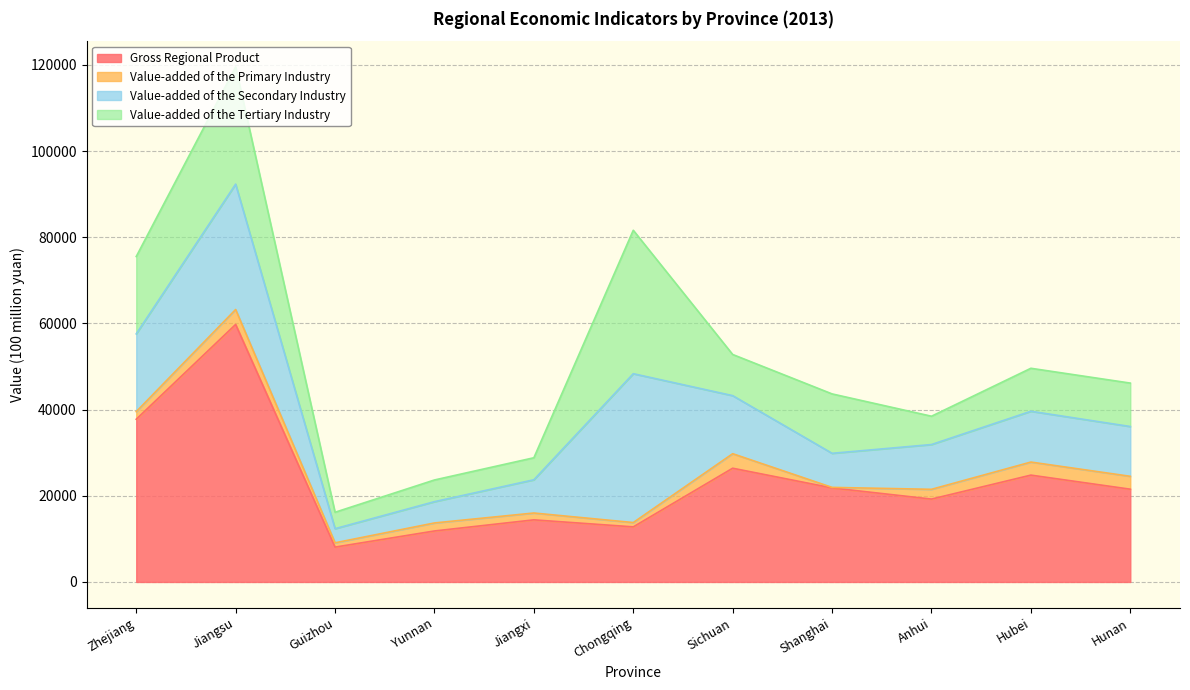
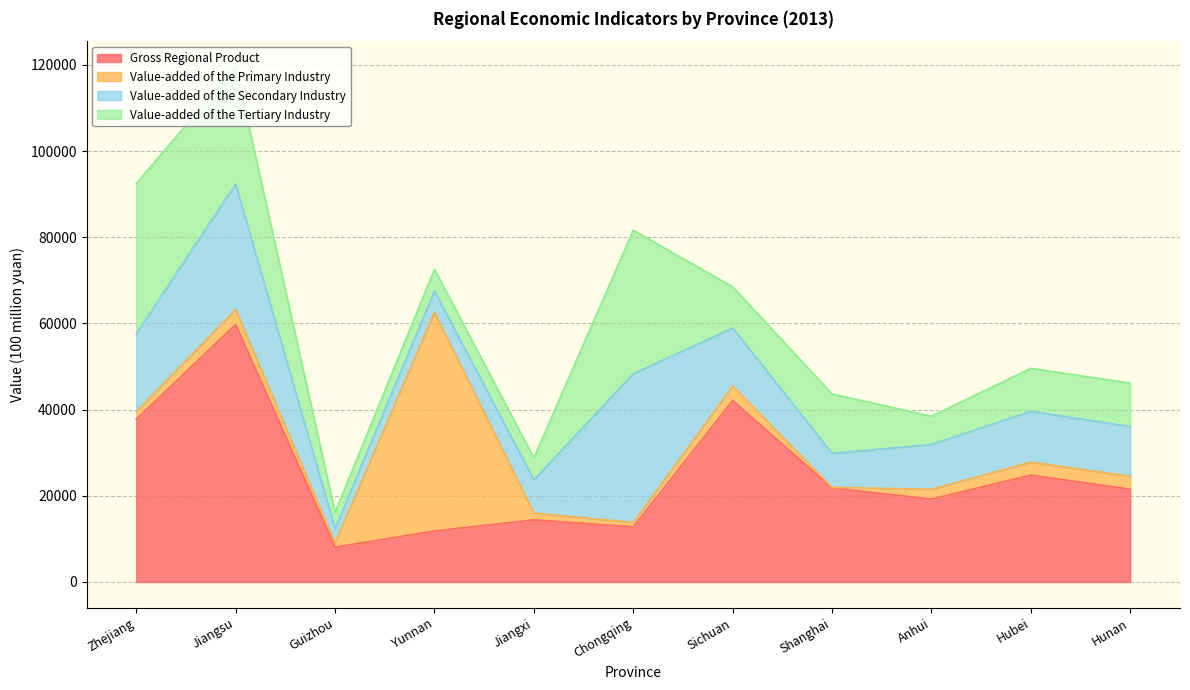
  {
    "Gross Regional Product": {
      "Zhejiang": 38000,
      "Jiangsu": 60000,
      "Guizhou": 8000,
      "Yunnan": 12000,
      "Jiangxi": 14000,
      "Chongqing": 13000,
-     "Sichuan": 26000,
+     "Sichuan": 42000,
      "Anhui": 19000,
      "Hubei": 25000,
      "Hunan": 22000
    },
    "Value-added of the Primary Industry": {
      "Zhejiang": 2000,
      "Jiangsu": 3000,
      "Guizhou": 1000,
-     "Yunnan": 2000,
+     "Yunnan": 51000,
      "Jiangxi": 2000,
      "Chongqing": 1000,
      "Sichuan": 3000,
      "Anhui": 2000,
      "Hubei": 3000,
      "Hunan": 3000
    },
    "Value-added of the Secondary Industry": {
      "Zhejiang": 18000,
      "Jiangsu": 29000,
      "Guizhou": 3000,
      "Yunnan": 5000,
      "Jiangxi": 8000,
      "Chongqing": 35000,
      "Sichuan": 13000,
      "Shanghai": 8000,
      "Anhui": 10000,
      "Hubei": 12000,
      "Hunan": 12000
    },
    "Value-added of the Tertiary Industry": {
-     "Zhejiang": 18000,
+     "Zhejiang": 35000,
      "Guizhou": 4000,
      "Yunnan": 5000,
      "Jiangxi": 5000,
      "Chongqing": 33000,
      "Sichuan": 10000,
      "Shanghai": 14000,
      "Anhui": 7000,
      "Hubei": 10000,
      "Hunan": 10000
    }
  }
